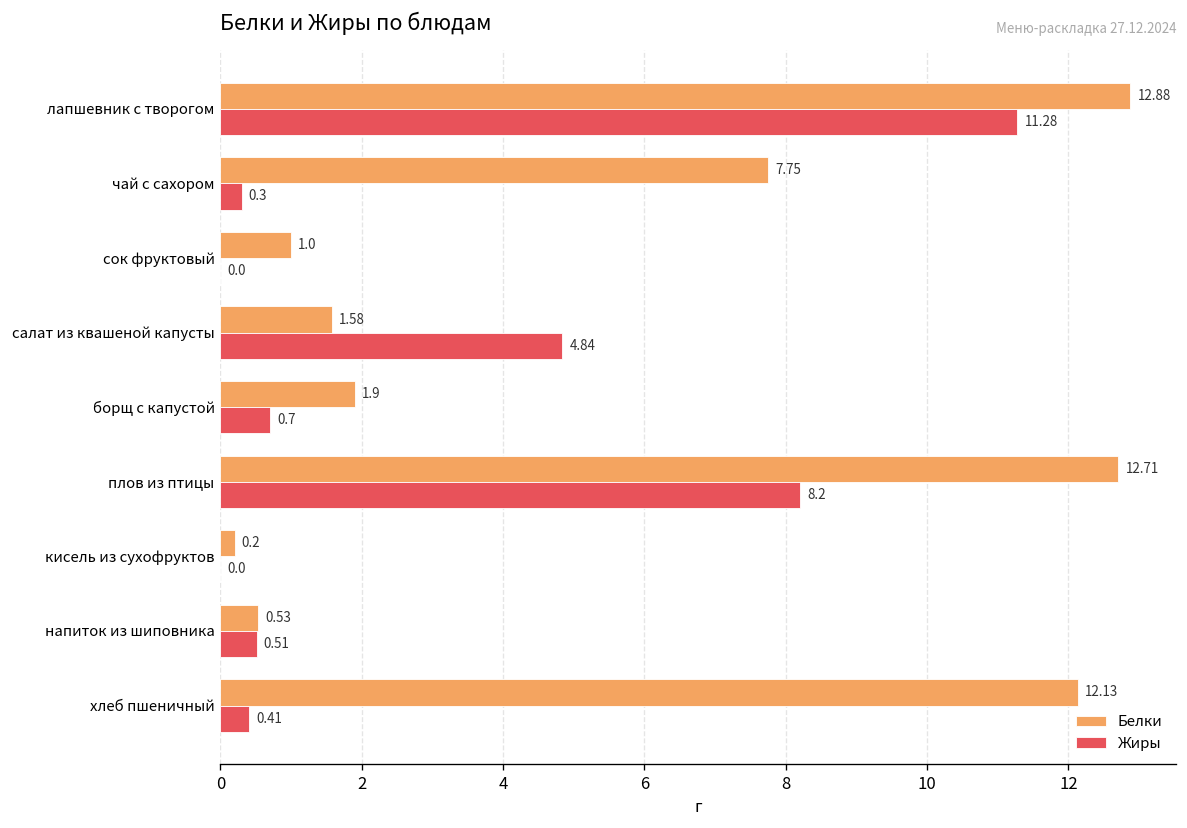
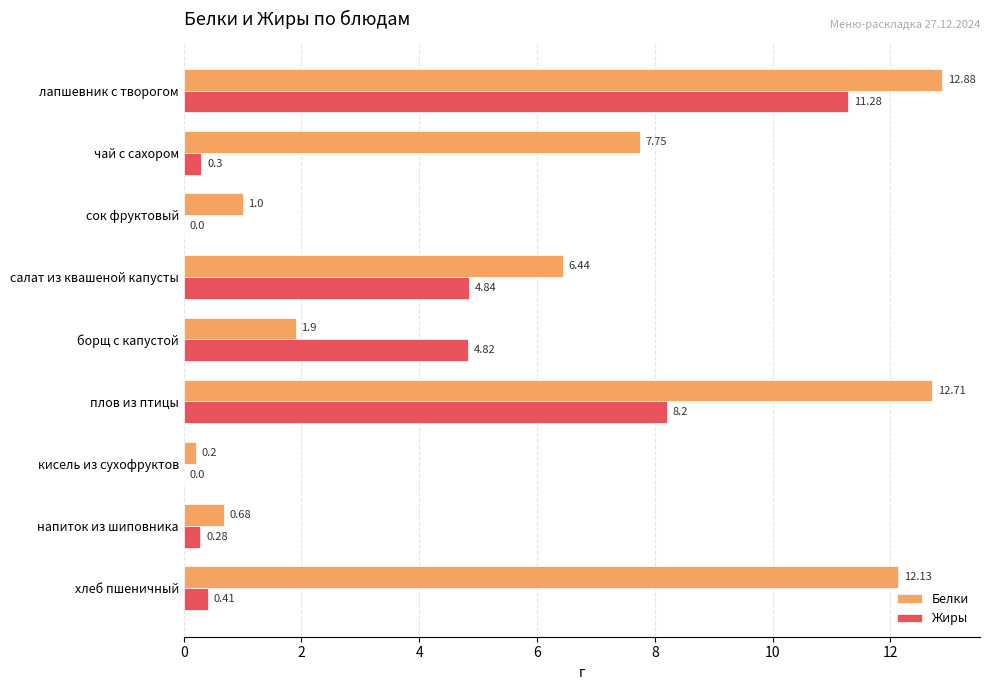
  {
    "Белки": {
      "лапшевник с творогом": 12.88,
      "чай с сахором": 7.75,
      "сок фруктовый": 1.0,
-     "салат из квашеной капусты": 1.58,
+     "салат из квашеной капусты": 6.44,
      "борщ с капустой": 1.9,
      "плов из птицы": 12.71,
      "кисель из сухофруктов": 0.2,
-     "напиток из шиповника": 0.53,
+     "напиток из шиповника": 0.68,
      "хлеб пшеничный": 12.13
    },
    "Жиры": {
      "лапшевник с творогом": 11.28,
      "чай с сахором": 0.3,
      "сок фруктовый": 0.0,
      "салат из квашеной капусты": 4.84,
-     "борщ с капустой": 0.7,
+     "борщ с капустой": 4.82,
      "плов из птицы": 8.2,
      "кисель из сухофруктов": 0.0,
-     "напиток из шиповника": 0.51,
+     "напиток из шиповника": 0.28,
      "хлеб пшеничный": 0.41
    }
  }
